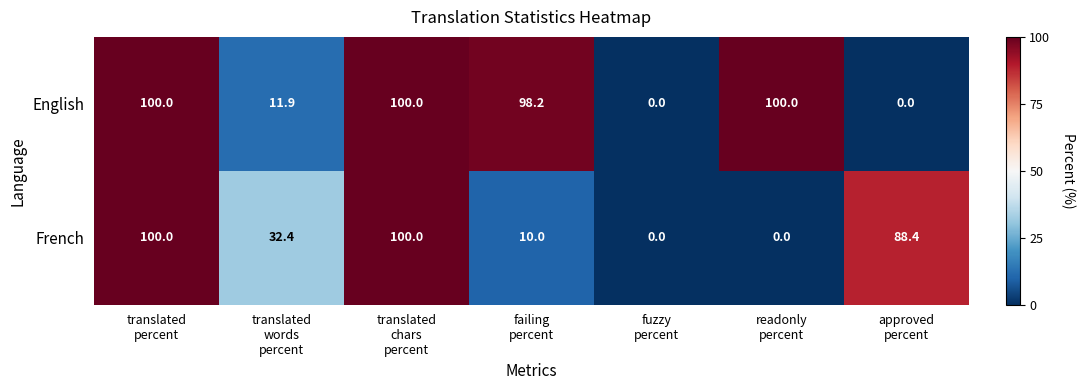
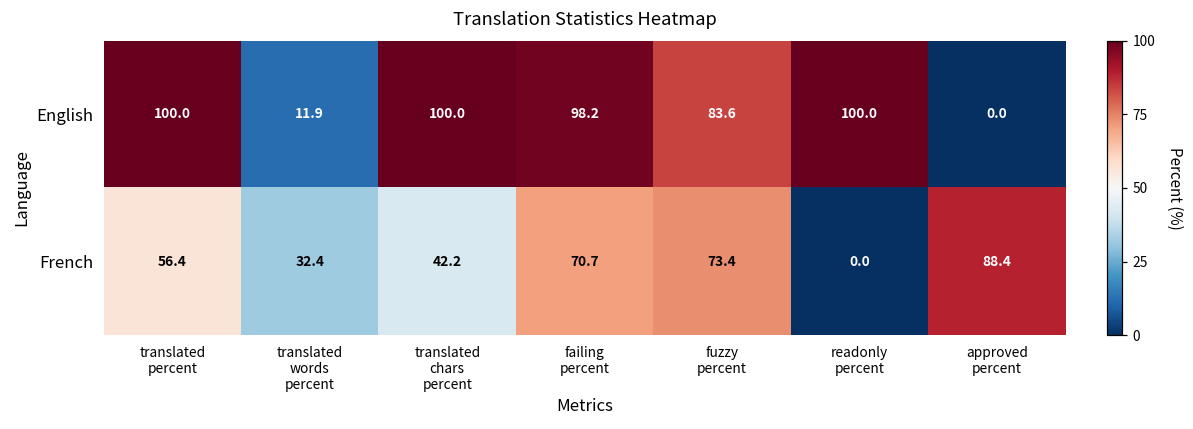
  {
    "English": {
      "translated percent": 100.0,
      "translated words percent": 11.9,
      "translated chars percent": 100.0,
      "failing percent": 98.2,
-     "fuzzy percent": 0.0,
+     "fuzzy percent": 83.6,
      "readonly percent": 100.0,
      "approved percent": 0.0
    },
    "French": {
-     "translated percent": 100.0,
+     "translated percent": 56.4,
      "translated words percent": 32.4,
-     "translated chars percent": 100.0,
-     "failing percent": 10.0,
-     "fuzzy percent": 0.0,
+     "translated chars percent": 42.2,
+     "failing percent": 70.7,
+     "fuzzy percent": 73.4,
      "readonly percent": 0.0,
      "approved percent": 88.4
    }
  }
